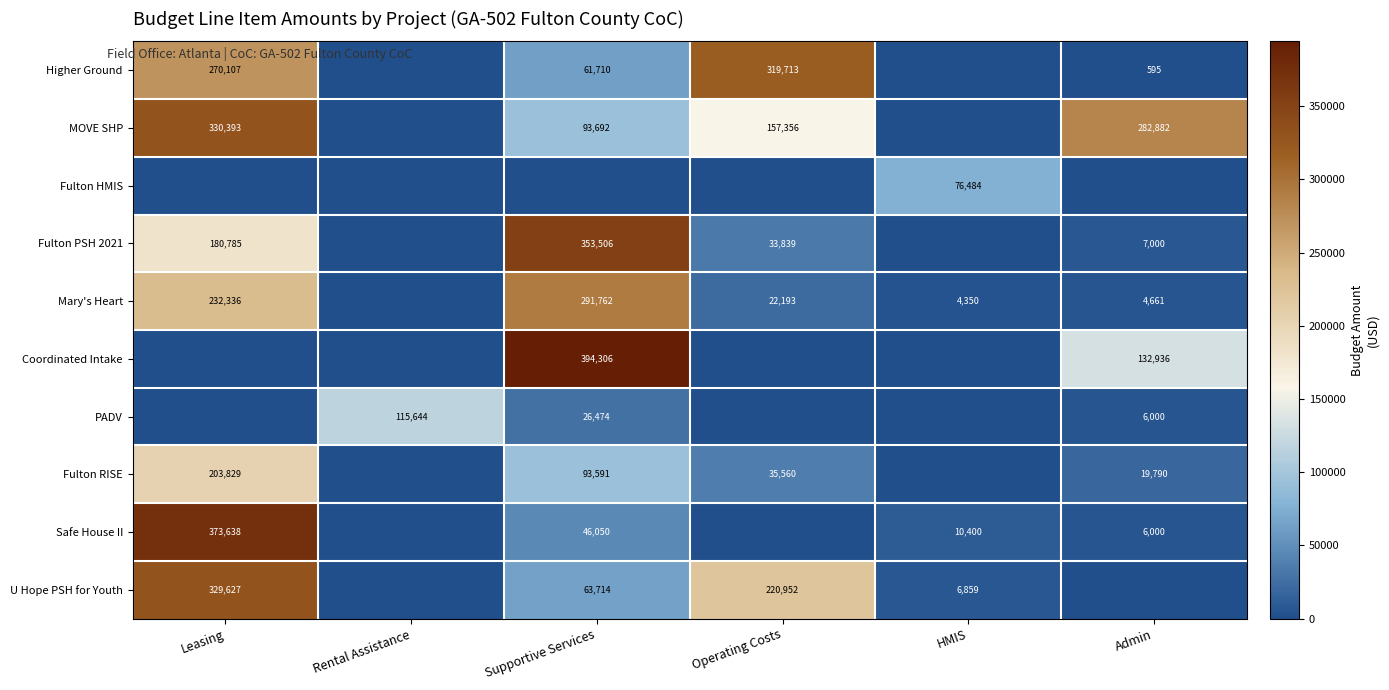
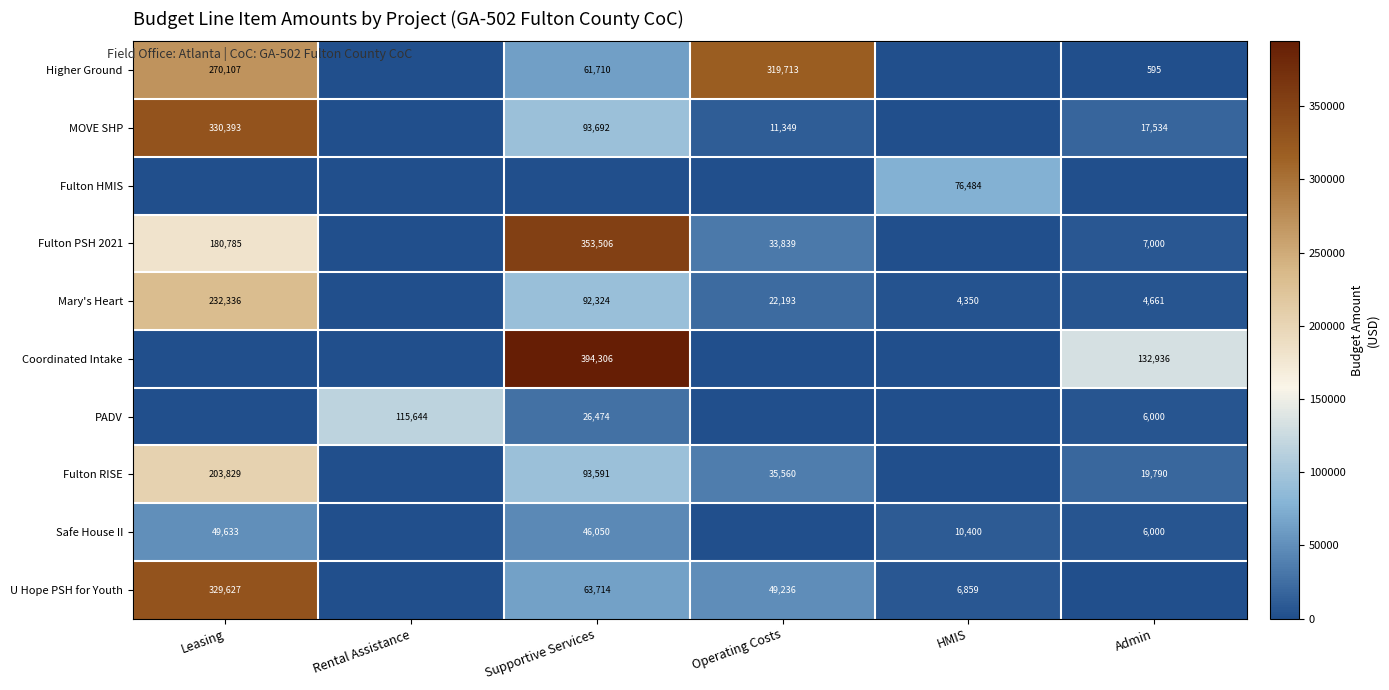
  {
    "Higher Ground": {
      "Leasing": "270,107",
      "Supportive Services": "61,710",
      "Operating Costs": "319,713",
      "Admin": "595"
    },
    "MOVE SHP": {
      "Leasing": "330,393",
      "Supportive Services": "93,692",
-     "Operating Costs": "157,356",
-     "Admin": "282,882"
+     "Operating Costs": "11,349",
+     "Admin": "17,534"
    },
    "Fulton HMIS": {
      "HMIS": "76,484"
    },
    "Fulton PSH 2021": {
      "Leasing": "180,785",
      "Supportive Services": "353,506",
      "Operating Costs": "33,839",
      "Admin": "7,000"
    },
    "Mary's Heart": {
      "Leasing": "232,336",
-     "Supportive Services": "291,762",
+     "Supportive Services": "92,324",
      "Operating Costs": "22,193",
      "HMIS": "4,350",
      "Admin": "4,661"
    },
    "Coordinated Intake": {
      "Supportive Services": "394,306",
      "Admin": "132,936"
    },
    "PADV": {
      "Rental Assistance": "115,644",
      "Supportive Services": "26,474",
      "Admin": "6,000"
    },
    "Fulton RISE": {
      "Leasing": "203,829",
      "Supportive Services": "93,591",
      "Operating Costs": "35,560",
      "Admin": "19,790"
    },
    "Safe House II": {
-     "Leasing": "373,638",
+     "Leasing": "49,633",
      "Supportive Services": "46,050",
      "HMIS": "10,400",
      "Admin": "6,000"
    },
    "U Hope PSH for Youth": {
      "Leasing": "329,627",
      "Supportive Services": "63,714",
-     "Operating Costs": "220,952",
+     "Operating Costs": "49,236",
      "HMIS": "6,859"
    }
  }
